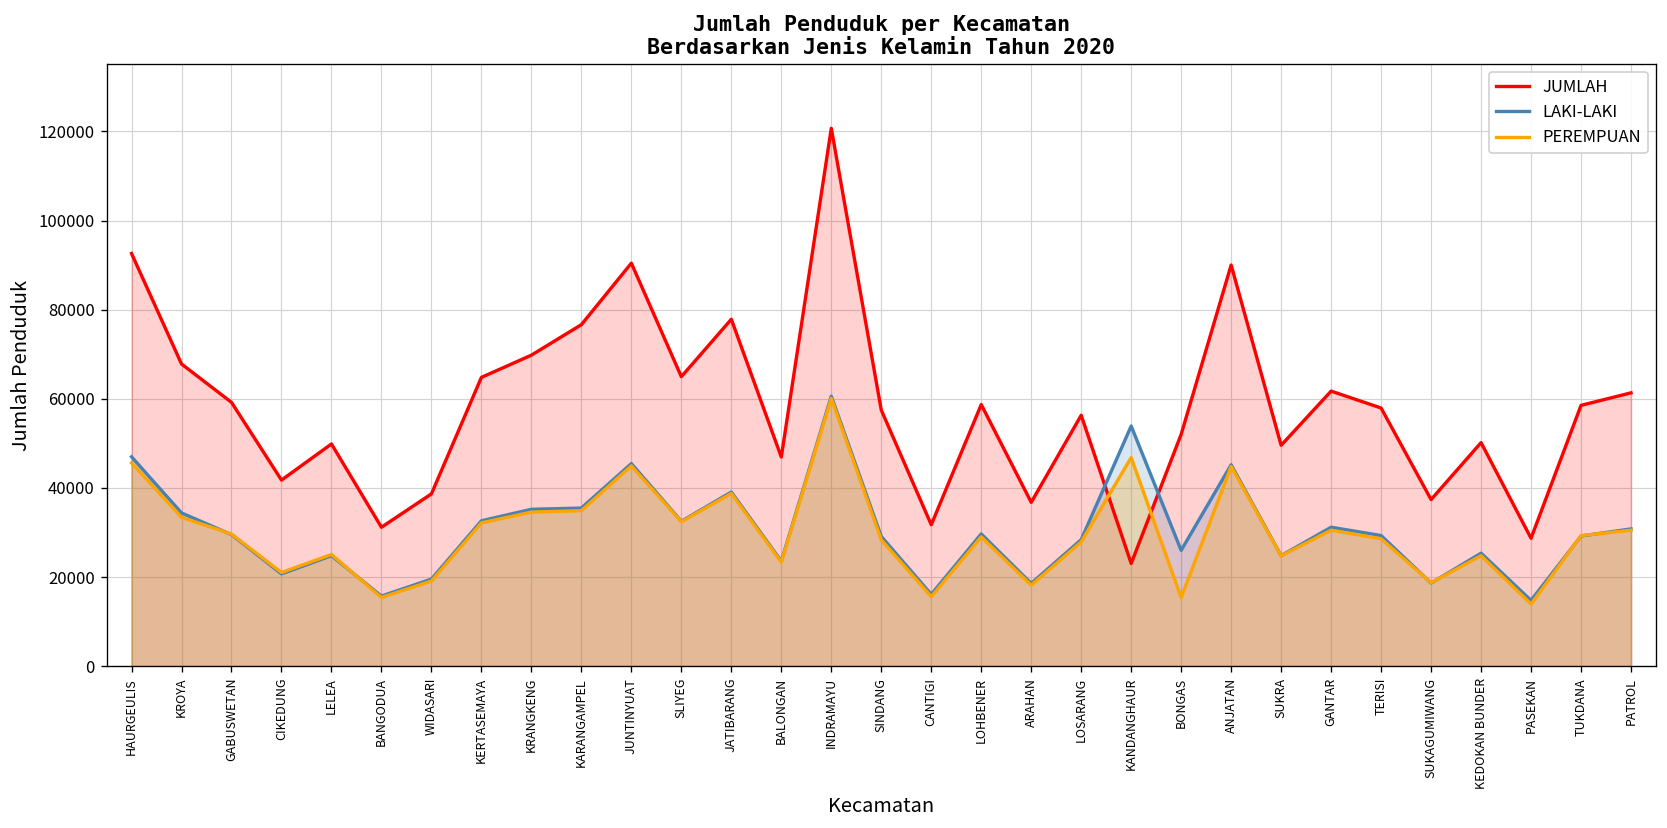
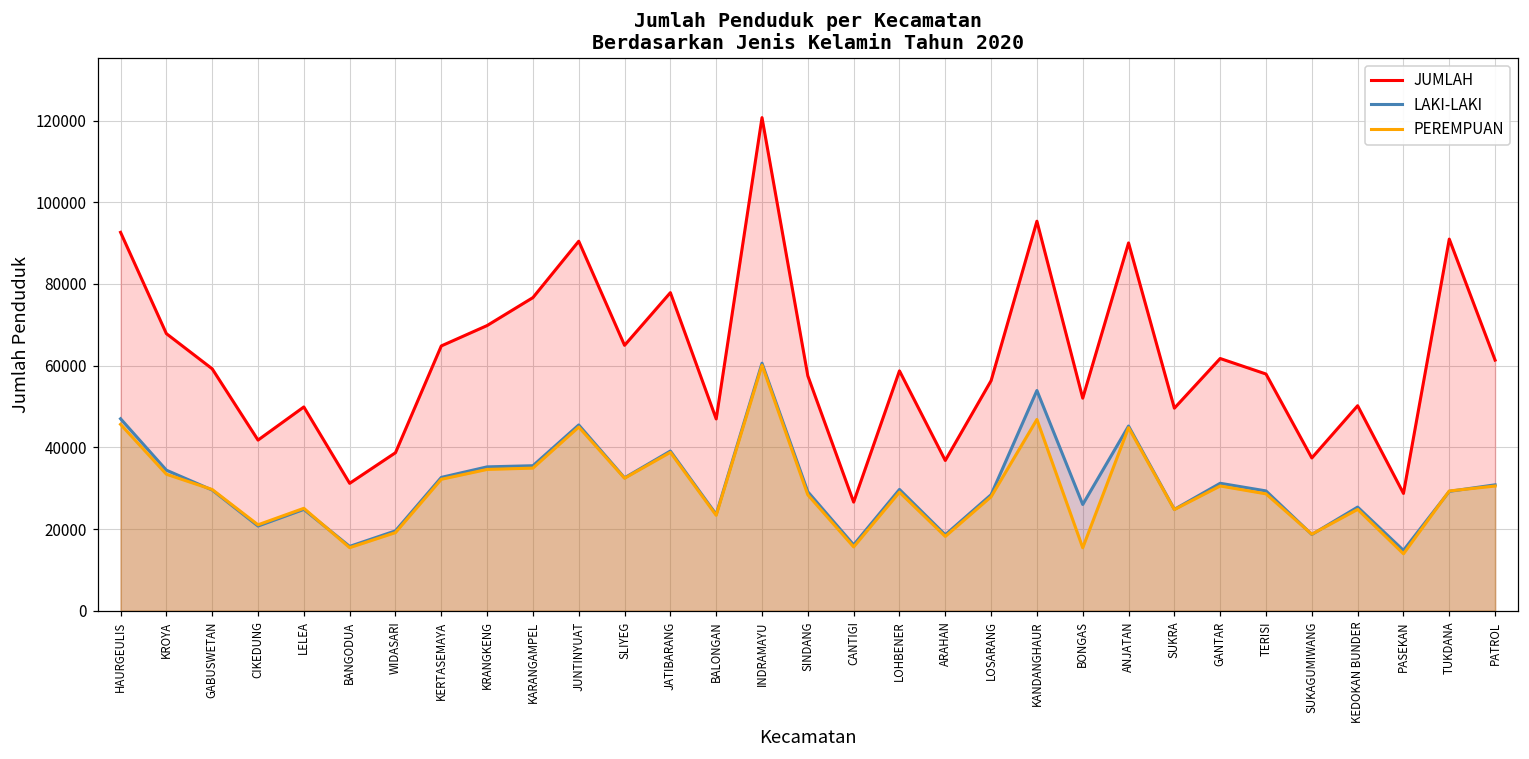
  {
    "JUMLAH": {
      "HAURGEULIS": 93000,
      "KROYA": 68000,
      "GABUSWETAN": 59000,
      "CIKEDUNG": 42000,
      "LELEA": 50000,
      "BANGODUA": 31000,
      "WIDASARI": 39000,
      "KERTASEMAYA": 65000,
      "KRANGKENG": 70000,
      "KARANGAMPEL": 77000,
      "JUNTINYUAT": 90000,
      "SLIYEG": 65000,
      "JATIBARANG": 78000,
      "BALONGAN": 47000,
      "INDRAMAYU": 121000,
      "SINDANG": 57000,
-     "CANTIGI": 32000,
+     "CANTIGI": 27000,
      "LOHBENER": 59000,
      "ARAHAN": 37000,
      "LOSARANG": 56000,
-     "KANDANGHAUR": 23000,
+     "KANDANGHAUR": 95000,
      "BONGAS": 52000,
      "ANJATAN": 90000,
      "SUKRA": 50000,
      "GANTAR": 62000,
      "TERISI": 58000,
      "SUKAGUMIWANG": 37000,
      "KEDOKAN BUNDER": 50000,
      "PASEKAN": 29000,
-     "TUKDANA": 59000,
+     "TUKDANA": 91000,
      "PATROL": 61000
    },
    "LAKI-LAKI": {
      "HAURGEULIS": 47000,
      "KROYA": 34000,
      "SINDANG": 29000,
      "KANDANGHAUR": 54000,
      "BONGAS": 26000,
      "TERISI": 29000,
      "PASEKAN": 15000
    },
    "PEREMPUAN": {
      "HAURGEULIS": 46000,
      "KROYA": 33000,
      "SINDANG": 28000,
      "KANDANGHAUR": 47000,
      "BONGAS": 15000,
      "TERISI": 29000,
      "PASEKAN": 14000
    }
  }
